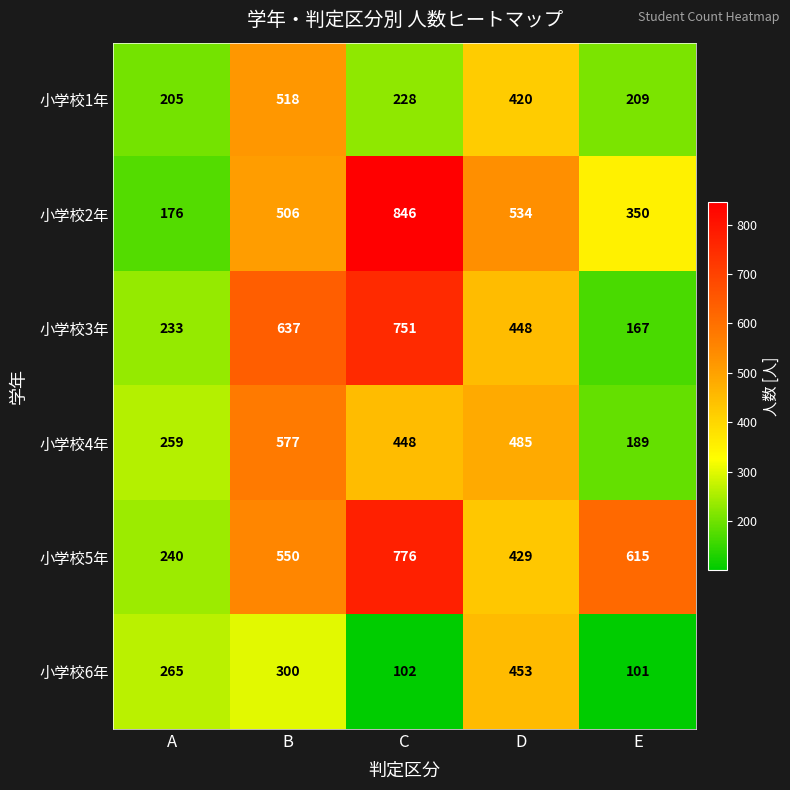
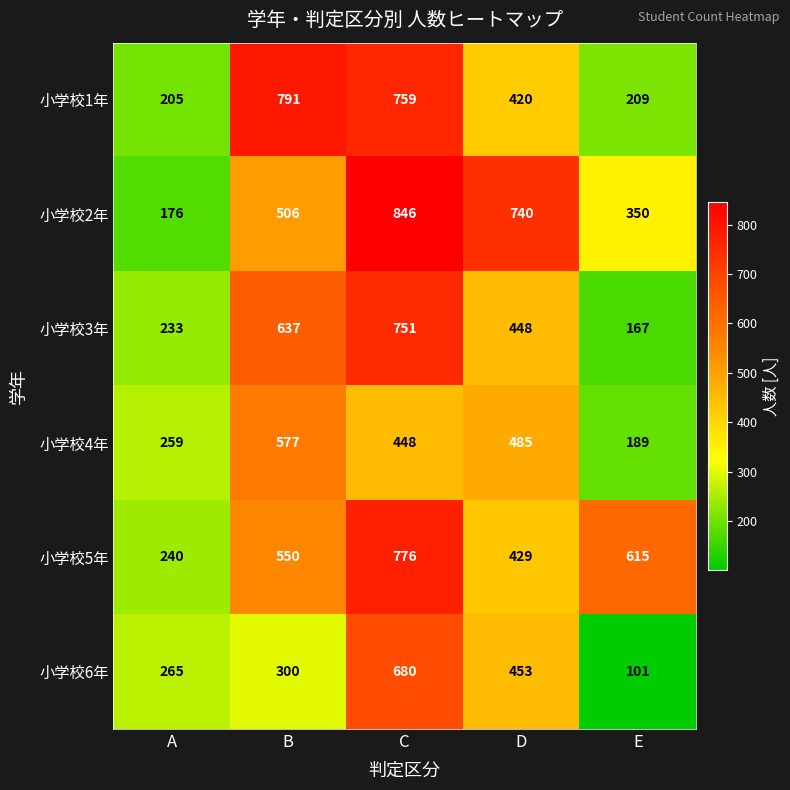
  {
    "小学校1年": {
      "A": 205,
-     "B": 518,
-     "C": 228,
+     "B": 791,
+     "C": 759,
      "D": 420,
      "E": 209
    },
    "小学校2年": {
      "A": 176,
      "B": 506,
      "C": 846,
-     "D": 534,
+     "D": 740,
      "E": 350
    },
    "小学校3年": {
      "A": 233,
      "B": 637,
      "C": 751,
      "D": 448,
      "E": 167
    },
    "小学校4年": {
      "A": 259,
      "B": 577,
      "C": 448,
      "D": 485,
      "E": 189
    },
    "小学校5年": {
      "A": 240,
      "B": 550,
      "C": 776,
      "D": 429,
      "E": 615
    },
    "小学校6年": {
      "A": 265,
      "B": 300,
-     "C": 102,
+     "C": 680,
      "D": 453,
      "E": 101
    }
  }
